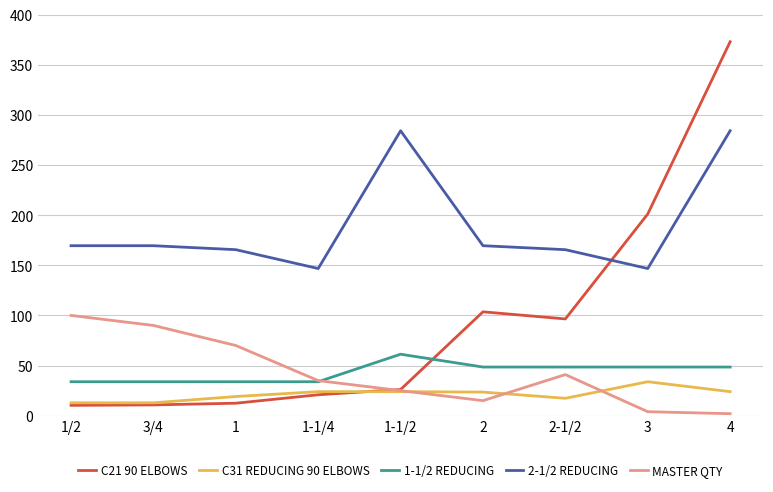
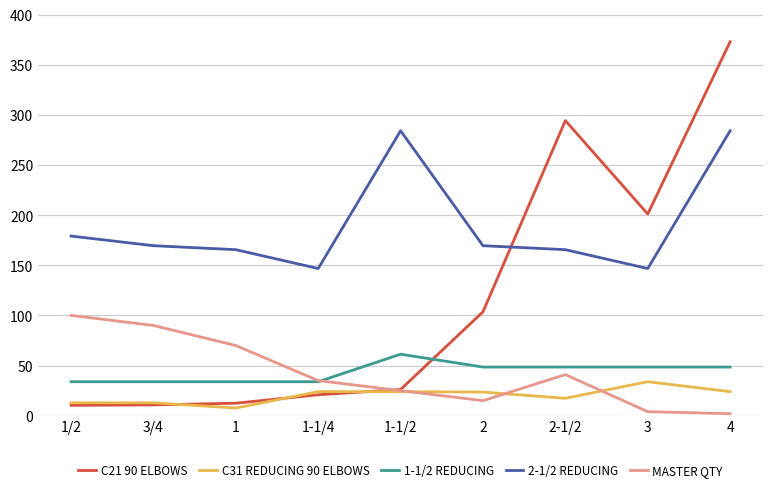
  {
    "C21 90 ELBOWS": {
      "1": 12,
      "1-1/4": 21,
      "2": 104,
-     "2-1/2": 97,
+     "2-1/2": 294,
      "3": 201,
      "4": 373
    },
    "C31 REDUCING 90 ELBOWS": {
-     "1": 19,
+     "1": 8,
      "1-1/4": 24,
      "2": 24,
      "2-1/2": 17,
      "3": 34,
      "4": 24
    },
    "1-1/2 REDUCING": {
      "1/2": 34,
      "3/4": 34,
      "1": 34,
      "1-1/2": 61,
      "2": 49,
      "2-1/2": 49,
      "3": 49,
      "4": 49
    },
    "2-1/2 REDUCING": {
-     "1/2": 170,
+     "1/2": 179,
      "3/4": 170,
      "1": 166,
      "1-1/4": 147,
      "1-1/2": 284,
      "2": 170,
      "2-1/2": 166,
      "3": 147,
      "4": 284
    },
    "MASTER QTY": {
      "1/2": 100,
      "3/4": 90,
      "1": 70,
      "2": 15,
      "2-1/2": 41,
      "3": 4,
      "4": 2
    }
  }
